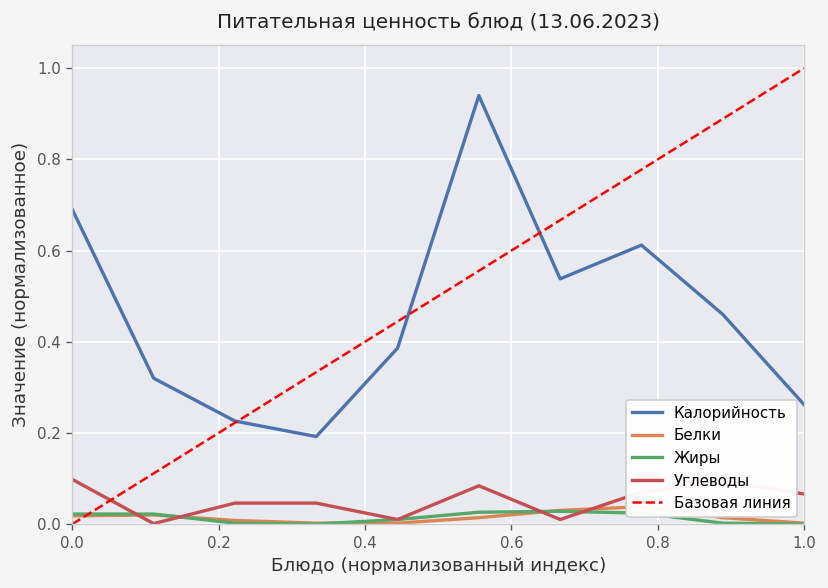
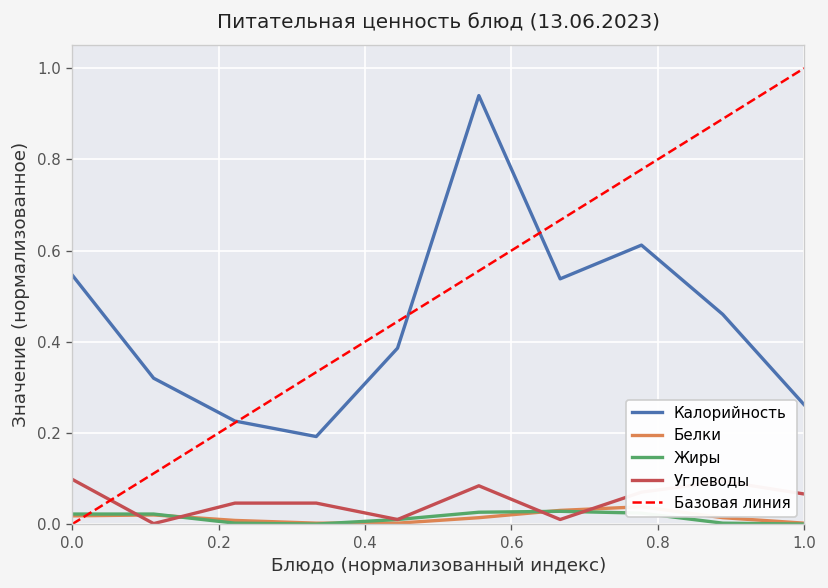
  {
    "Калорийность": {
-     "0.0": 0.69,
+     "0.0": 0.55,
      "1.0": 0.26
    },
    "Базовая линия": {
      "0.0": 0.00,
      "1.0": 1.00
    }
  }
